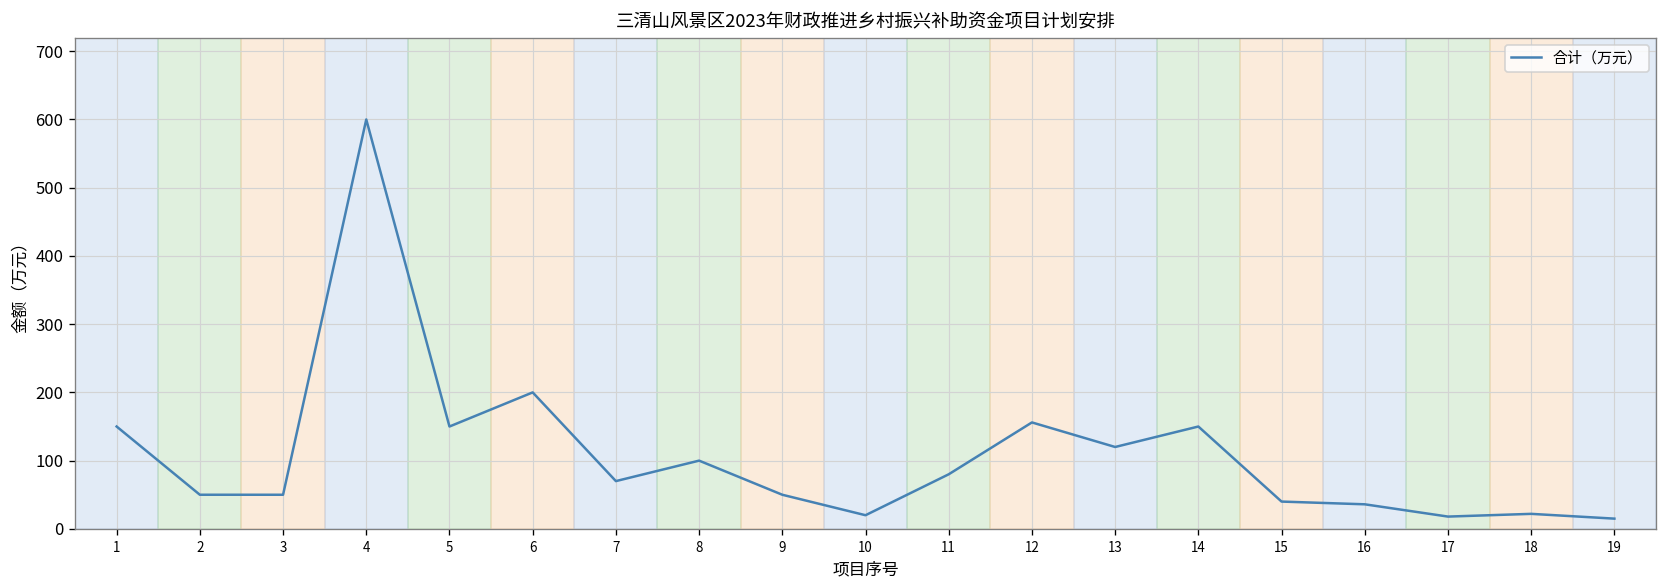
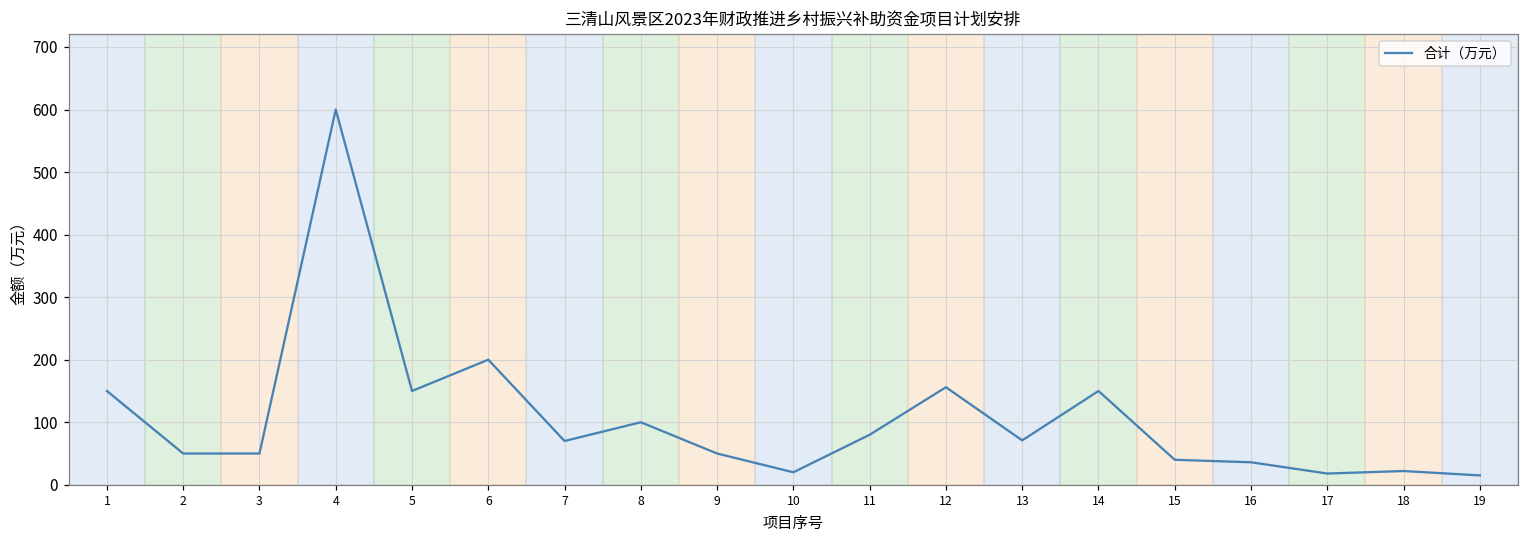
  {
    "1": 150,
    "2": 50,
    "3": 50,
    "4": 600,
    "5": 150,
    "6": 200,
    "7": 70,
    "8": 100,
    "9": 50,
    "10": 20,
    "11": 80,
    "12": 160,
-   "13": 120,
+   "13": 70,
    "14": 150,
    "15": 40,
    "16": 40,
    "17": 20,
    "18": 20,
    "19": 20
  }
